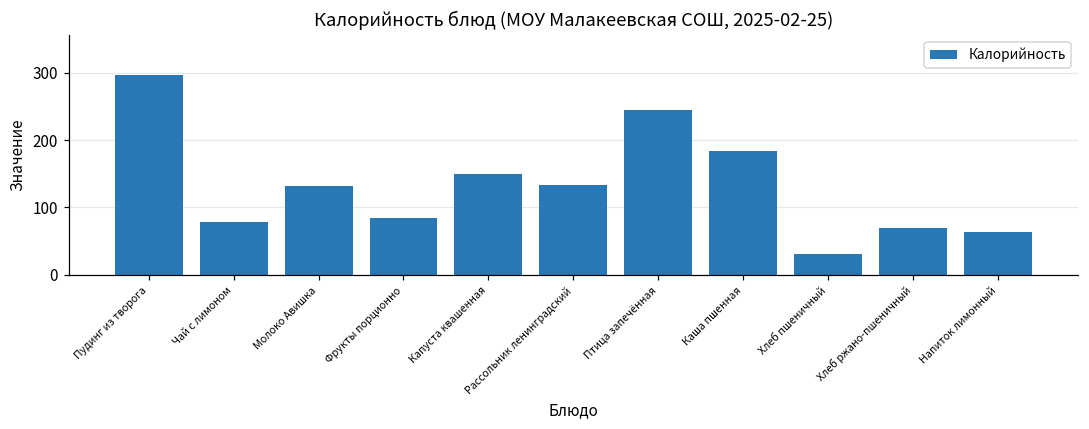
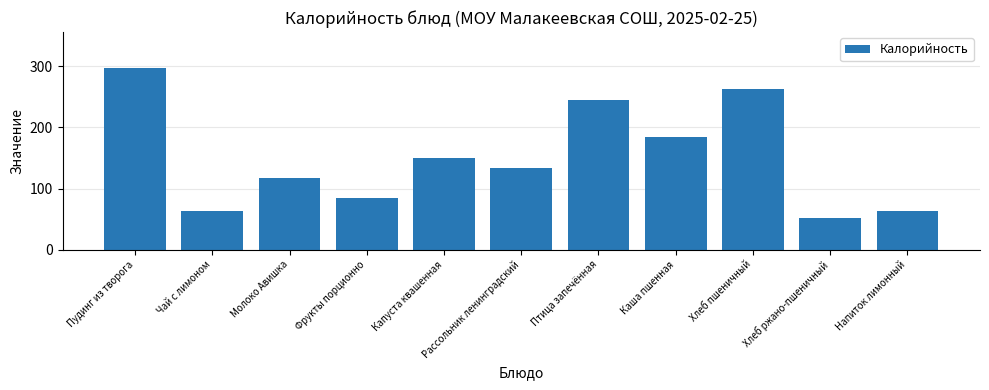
  {
    "Пудинг из творога": 300,
-   "Чай с лимоном": 80,
-   "Молоко Авишка": 130,
+   "Чай с лимоном": 60,
+   "Молоко Авишка": 120,
    "Фрукты порционно": 80,
    "Капуста квашенная": 150,
    "Рассольник ленинградский": 130,
    "Птица запечённая": 240,
    "Каша пшенная": 180,
-   "Хлеб пшеничный": 30,
-   "Хлеб ржано-пшеничный": 70,
+   "Хлеб пшеничный": 260,
+   "Хлеб ржано-пшеничный": 50,
    "Напиток лимонный": 60
  }
